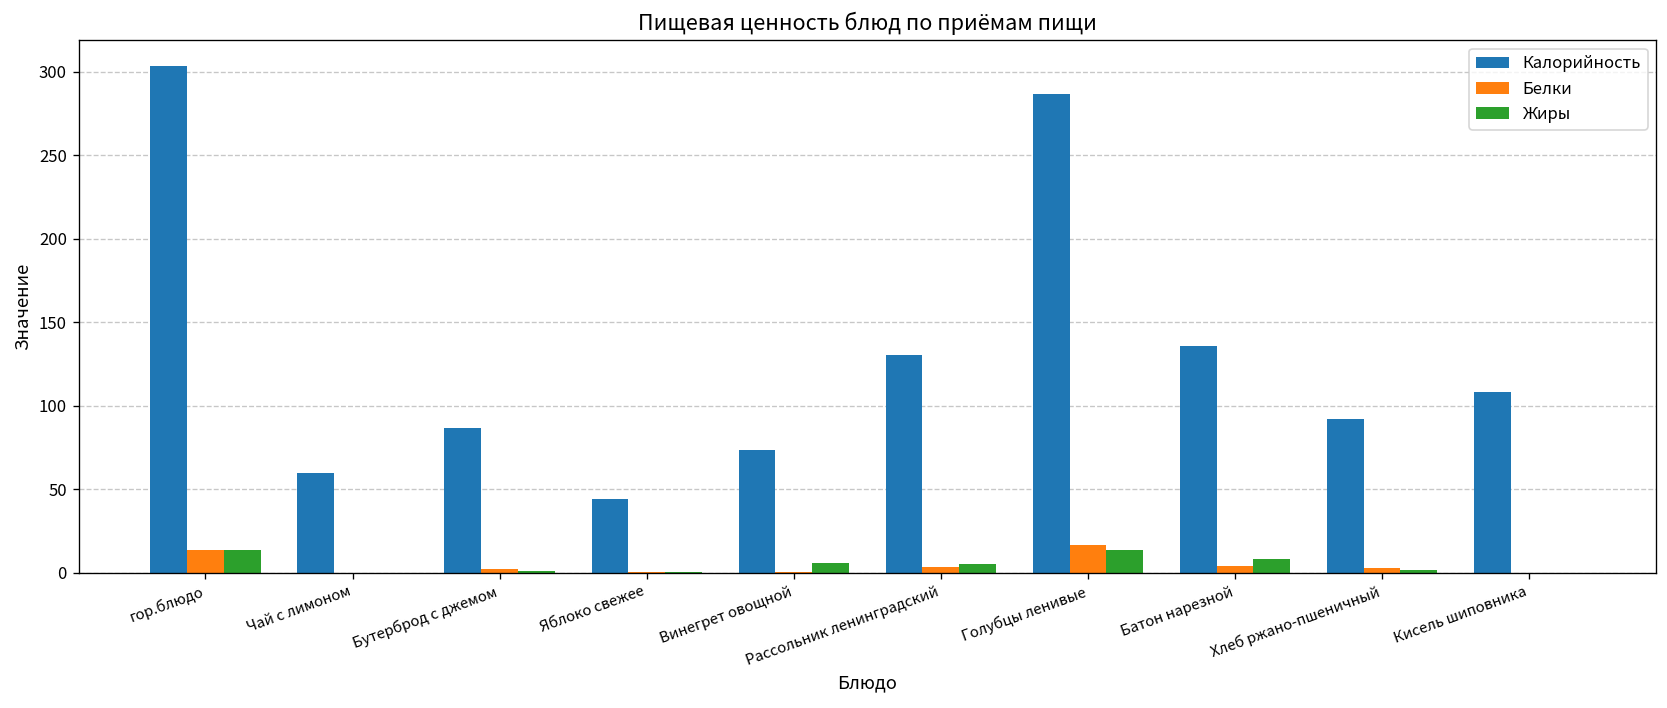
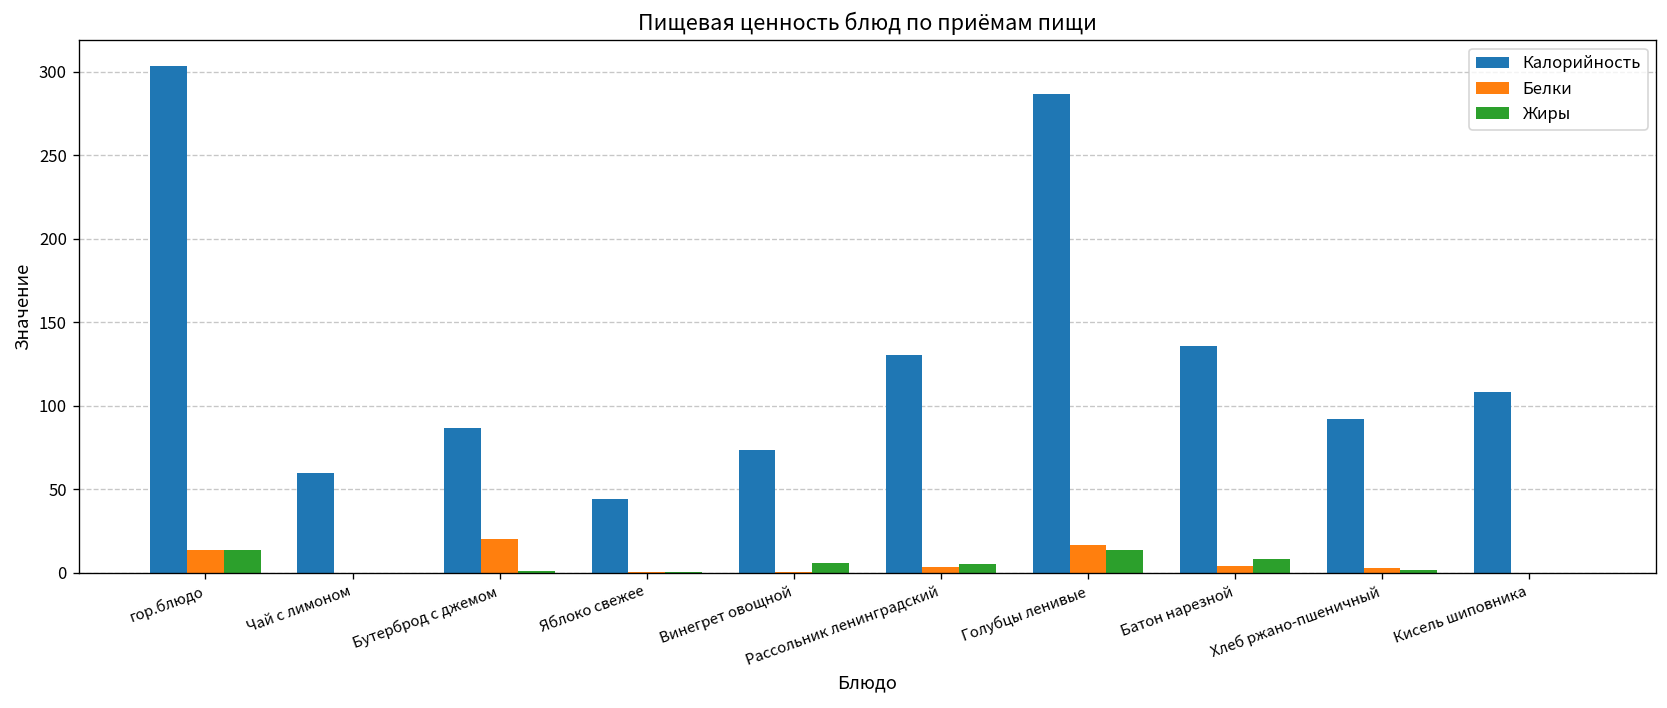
  {
    "Калорийность": {
      "гор.блюдо": 304,
      "Чай с лимоном": 60,
      "Бутерброд с джемом": 87,
      "Яблоко свежее": 44,
      "Винегрет овощной": 74,
      "Рассольник ленинградский": 130,
      "Голубцы ленивые": 287,
      "Батон нарезной": 136,
      "Хлеб ржано-пшеничный": 92,
      "Кисель шиповника": 108
    },
    "Белки": {
      "гор.блюдо": 13,
-     "Бутерброд с джемом": 2,
+     "Бутерброд с джемом": 20,
      "Рассольник ленинградский": 3,
      "Голубцы ленивые": 16,
      "Батон нарезной": 4,
      "Хлеб ржано-пшеничный": 3
    },
    "Жиры": {
      "гор.блюдо": 14,
      "Винегрет овощной": 6,
      "Рассольник ленинградский": 5,
      "Голубцы ленивые": 14,
      "Батон нарезной": 8
    }
  }
